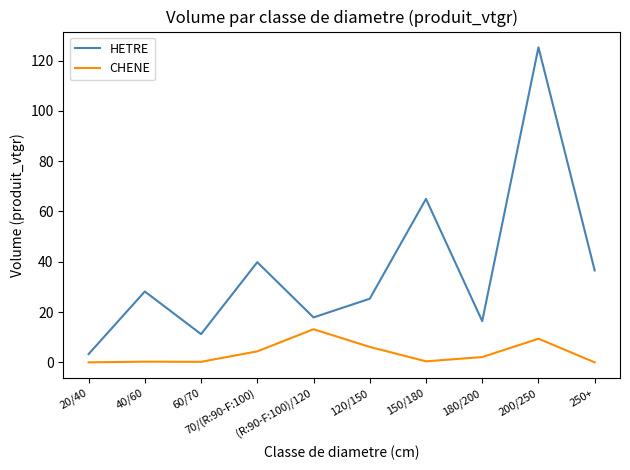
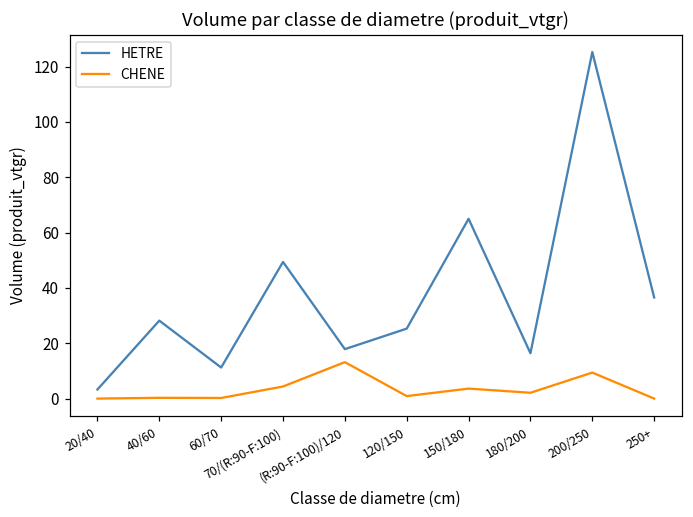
  {
    "HETRE": {
      "20/40": 3,
      "40/60": 28,
      "60/70": 11,
-     "70/(R:90-F:100)": 40,
+     "70/(R:90-F:100)": 49,
      "(R:90-F:100)/120": 18,
      "120/150": 25,
      "150/180": 65,
      "180/200": 16,
      "200/250": 125,
      "250+": 37
    },
    "CHENE": {
      "20/40": 0,
      "40/60": 0,
      "60/70": 0,
      "70/(R:90-F:100)": 4,
      "(R:90-F:100)/120": 13,
-     "120/150": 6,
-     "150/180": 0,
+     "120/150": 1,
+     "150/180": 4,
      "180/200": 2,
      "200/250": 9,
      "250+": 0
    }
  }
